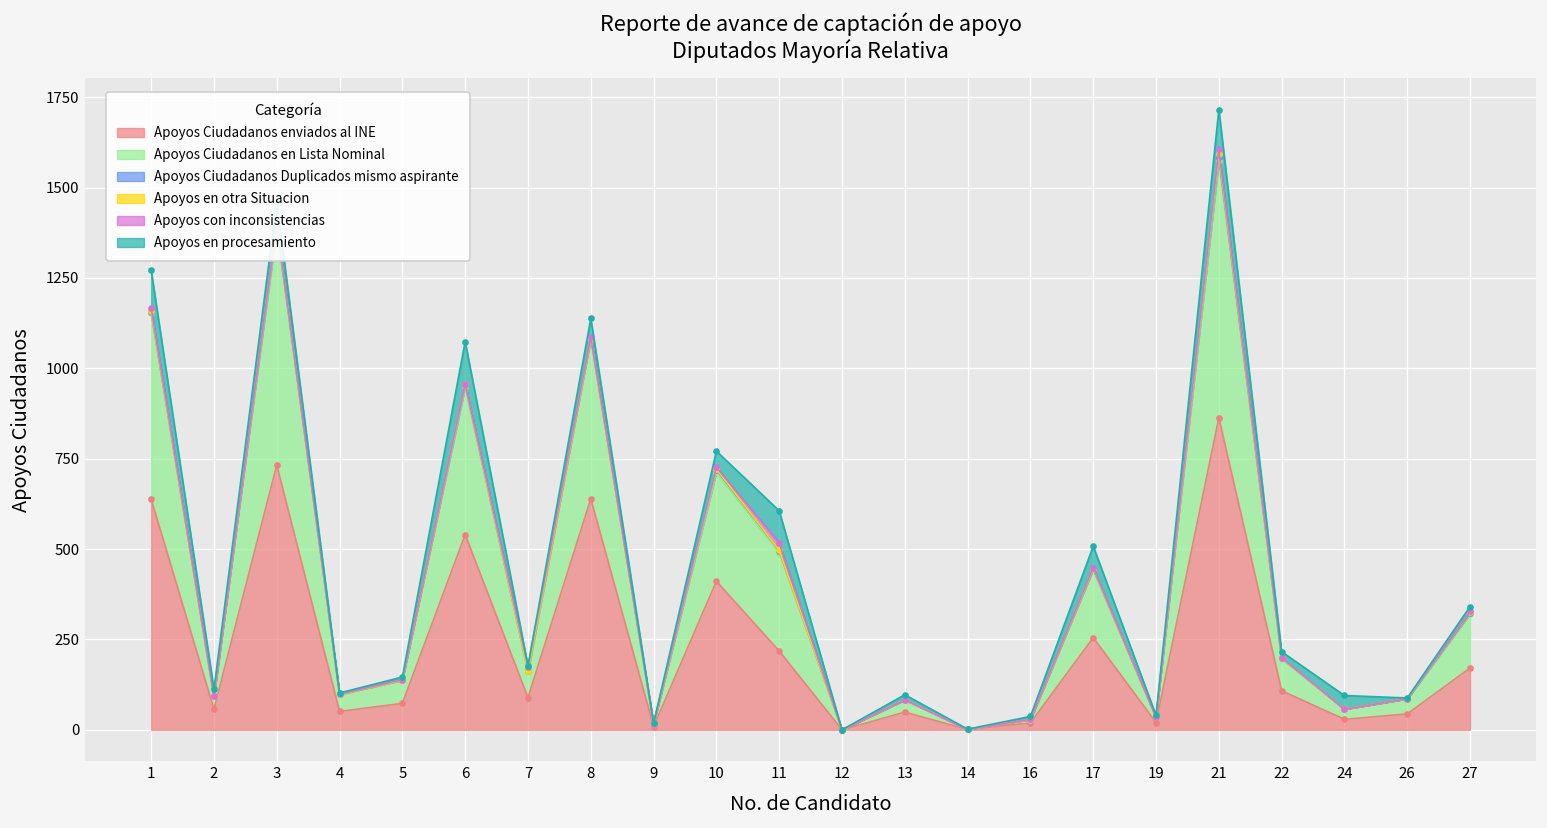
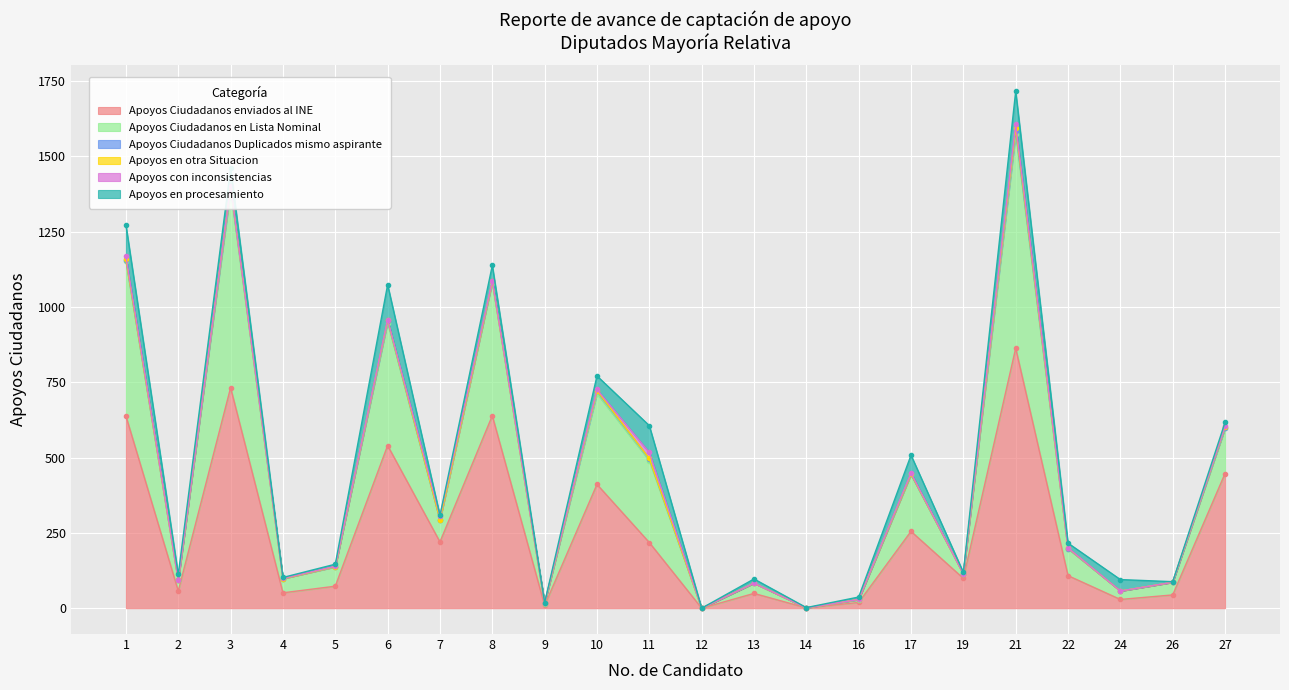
  {
    "Apoyos Ciudadanos enviados al INE": {
      "1": 640,
      "2": 60,
      "3": 730,
      "4": 50,
      "5": 70,
      "6": 540,
-     "7": 90,
+     "7": 220,
      "8": 640,
      "10": 410,
      "11": 220,
      "13": 50,
      "16": 20,
      "17": 260,
-     "19": 20,
+     "19": 100,
      "21": 860,
      "22": 110,
      "24": 30,
      "26": 40,
-     "27": 170
+     "27": 450
    },
    "Apoyos Ciudadanos en Lista Nominal": {
      "21": 710
    },
    "Apoyos Ciudadanos Duplicados mismo aspirante": {
      "21": 10
    },
    "Apoyos en otra Situacion": {
      "21": 10
    },
    "Apoyos con inconsistencias": {
      "1": 10,
      "11": 20,
      "21": 10
    },
    "Apoyos en procesamiento": {
      "1": 100,
      "2": 20,
      "6": 120,
      "8": 50,
      "10": 50,
      "11": 90,
      "13": 10,
      "17": 60,
      "21": 110,
      "22": 20,
      "24": 40,
      "27": 10
    }
  }
